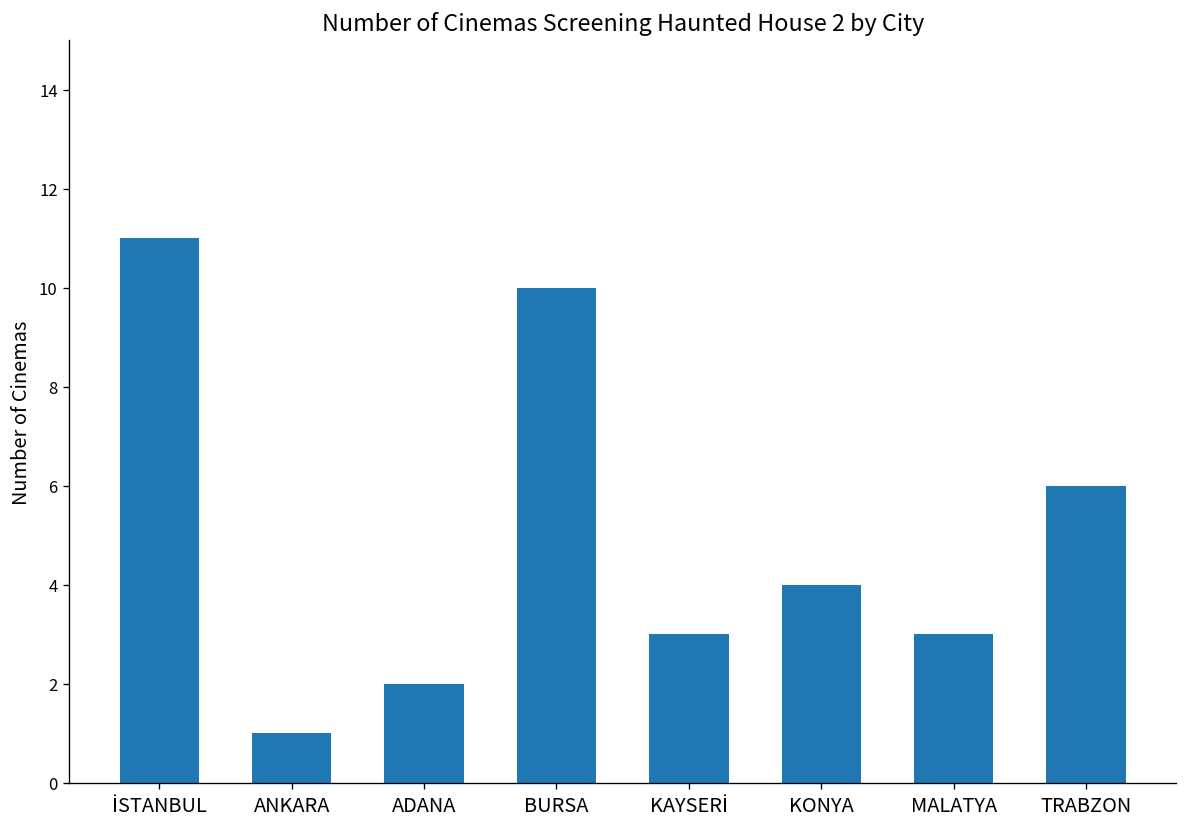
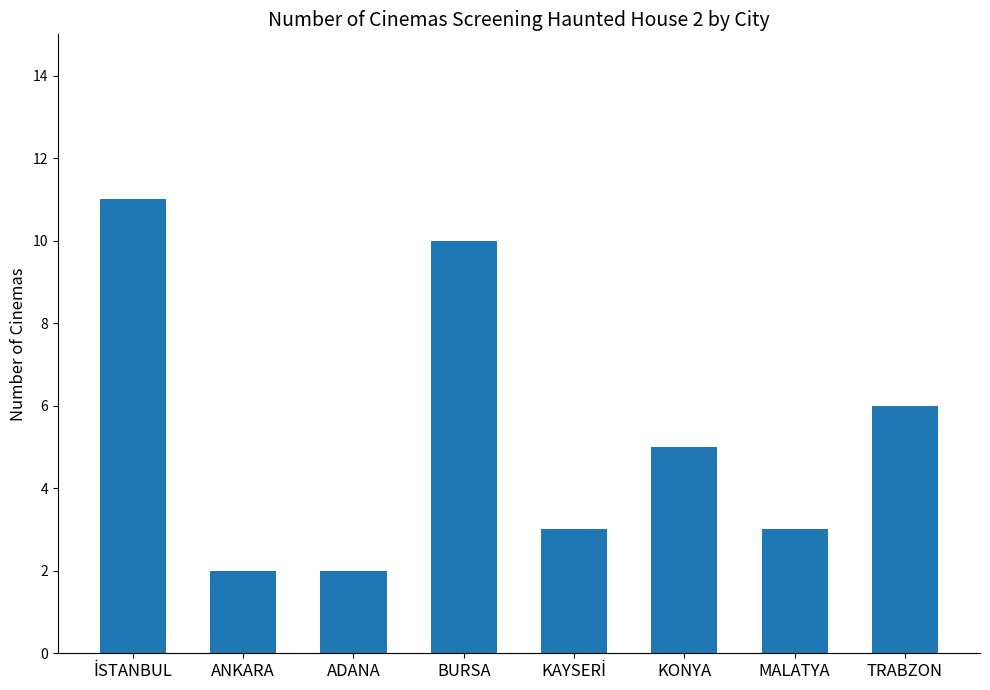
  {
    "İSTANBUL": 11,
-   "ANKARA": 1,
+   "ANKARA": 2,
    "ADANA": 2,
    "BURSA": 10,
    "KAYSERİ": 3,
-   "KONYA": 4,
+   "KONYA": 5,
    "MALATYA": 3,
    "TRABZON": 6
  }
